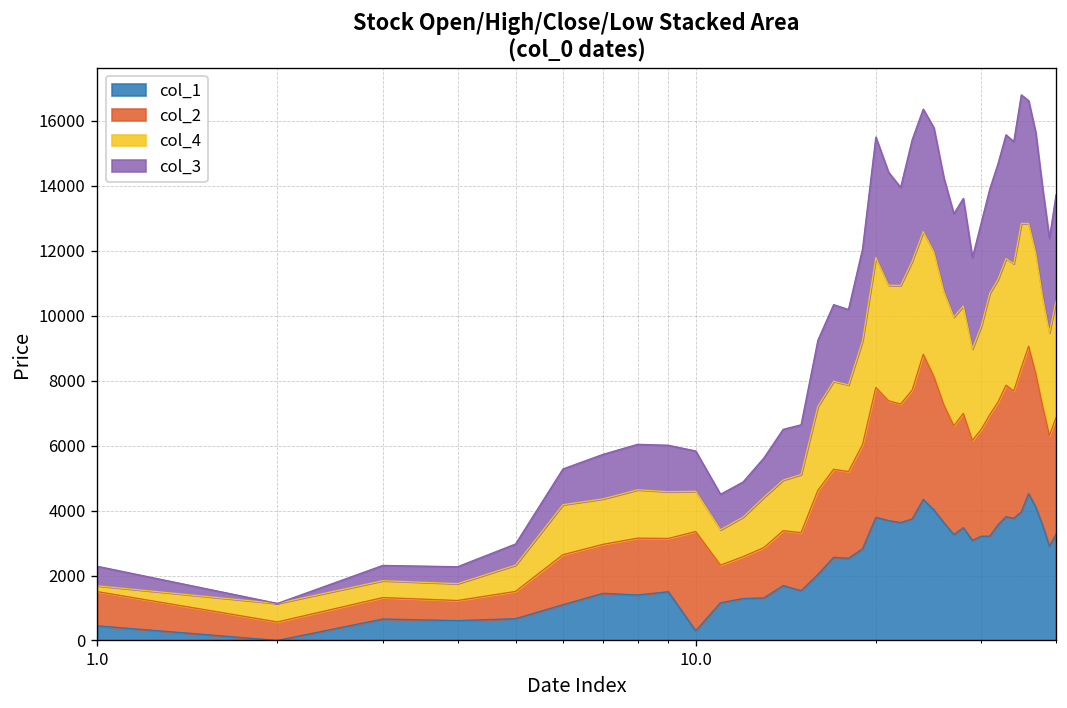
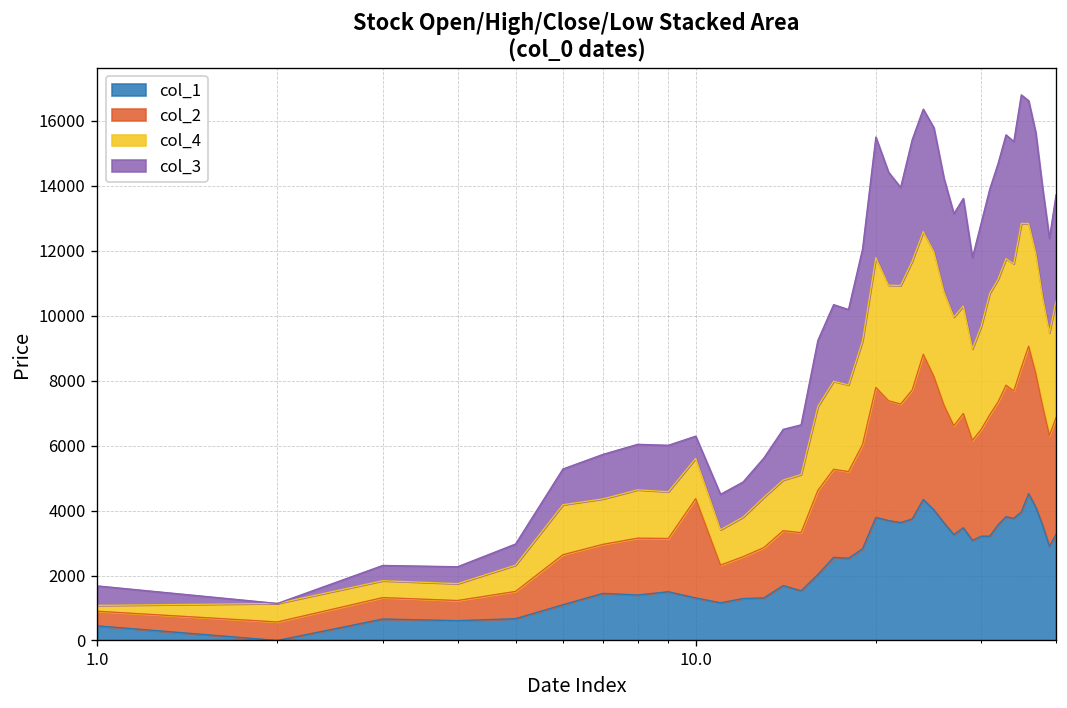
  {
    "col_1": {
      "1.0": 500,
-     "10.0": 300
+     "10.0": 1300
    },
    "col_2": {
-     "1.0": 1100,
+     "1.0": 500,
      "10.0": 3100
    },
    "col_4": {
      "1.0": 200,
      "10.0": 1200
    },
    "col_3": {
      "1.0": 600,
-     "10.0": 1200
+     "10.0": 700
    }
  }
